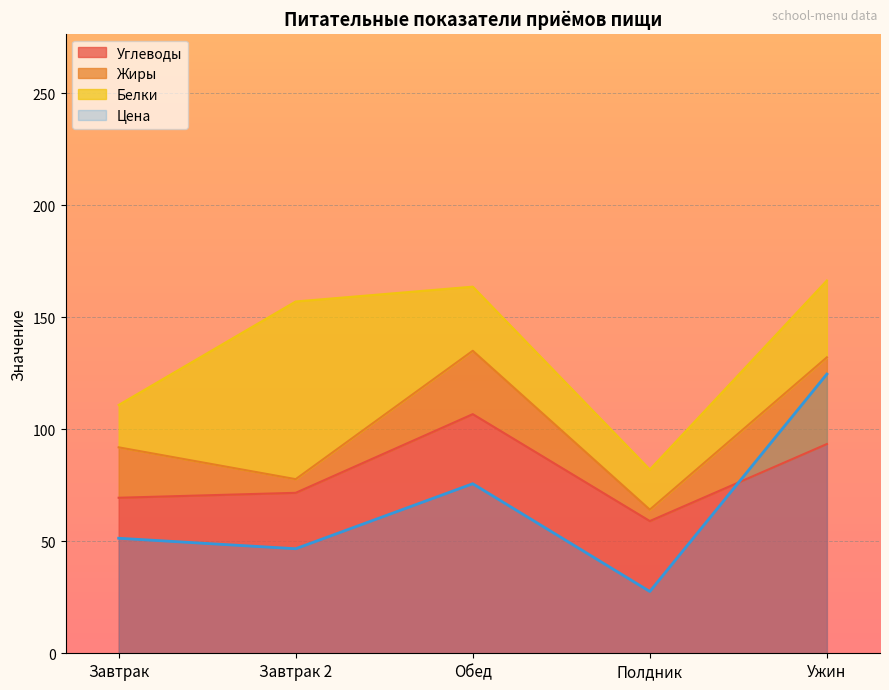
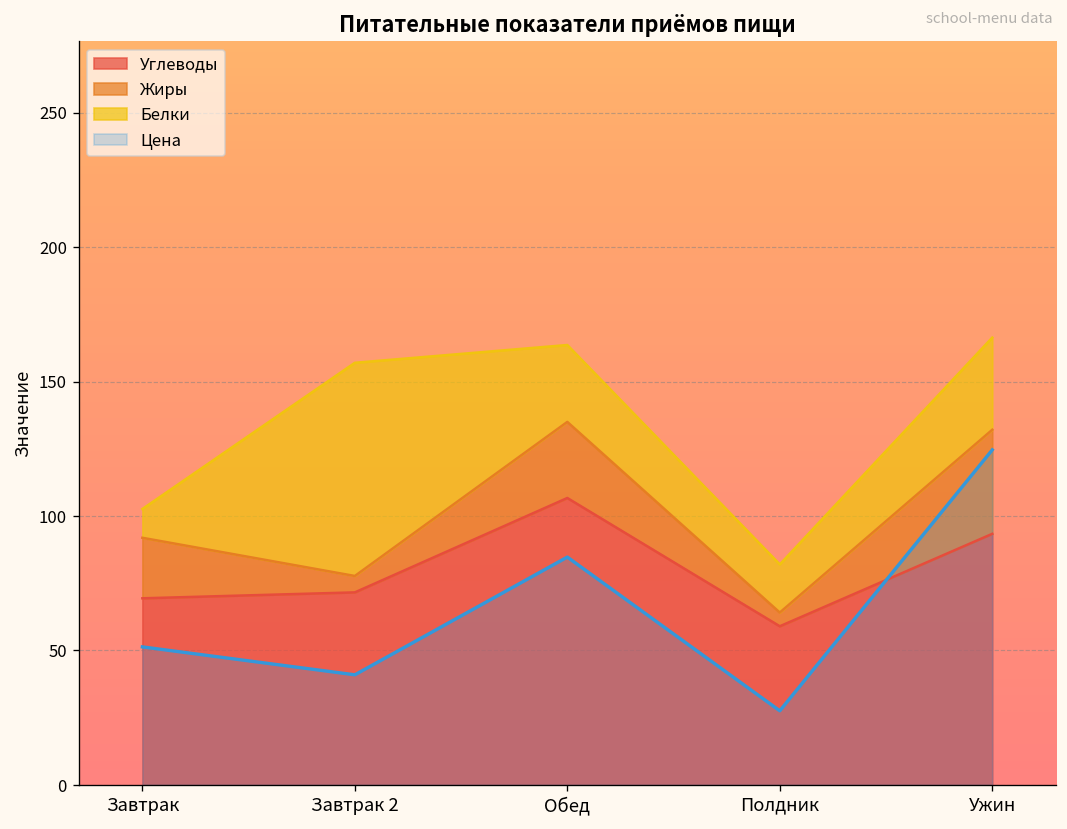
  {
    "Белки": {
-     "Завтрак": 19,
+     "Завтрак": 11,
      "Завтрак 2": 79,
      "Обед": 29,
      "Полдник": 18,
      "Ужин": 34
    },
    "Цена": {
      "Завтрак": 51,
-     "Завтрак 2": 47,
-     "Обед": 76,
+     "Завтрак 2": 41,
+     "Обед": 85,
      "Полдник": 28,
      "Ужин": 125
    }
  }
